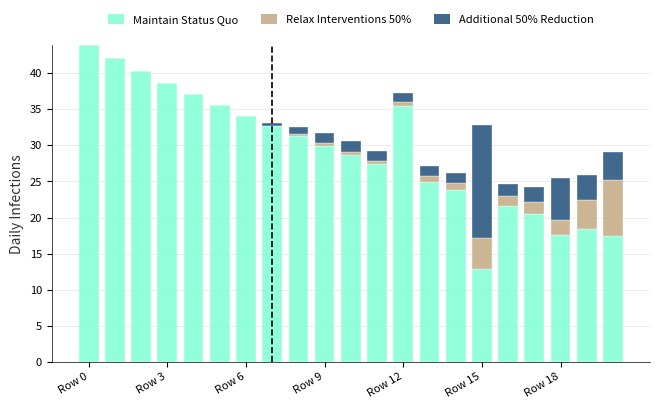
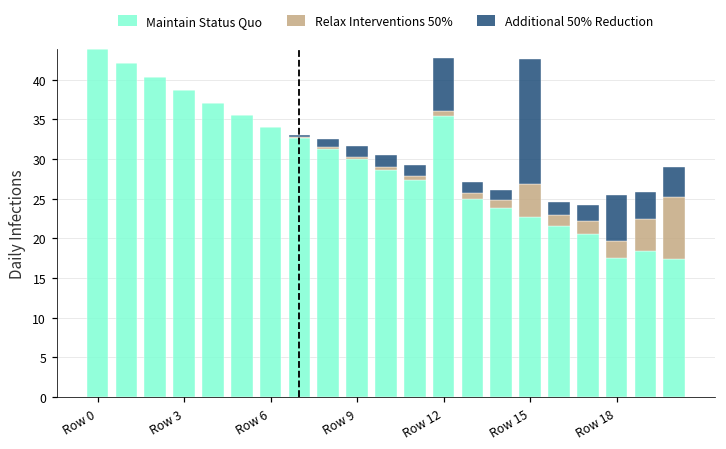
  {
    "Maintain Status Quo": {
      "Row 0": 44,
      "Row 3": 39,
      "Row 6": 34,
      "Row 9": 30,
      "Row 12": 35,
-     "Row 15": 13,
+     "Row 15": 23,
      "Row 18": 18
    },
    "Relax Interventions 50%": {
      "Row 0": 0,
      "Row 3": 0,
      "Row 12": 1,
      "Row 15": 4,
      "Row 18": 2
    },
    "Additional 50% Reduction": {
      "Row 0": 0,
      "Row 9": 1,
-     "Row 12": 1,
+     "Row 12": 7,
      "Row 15": 16,
      "Row 18": 6
    }
  }
